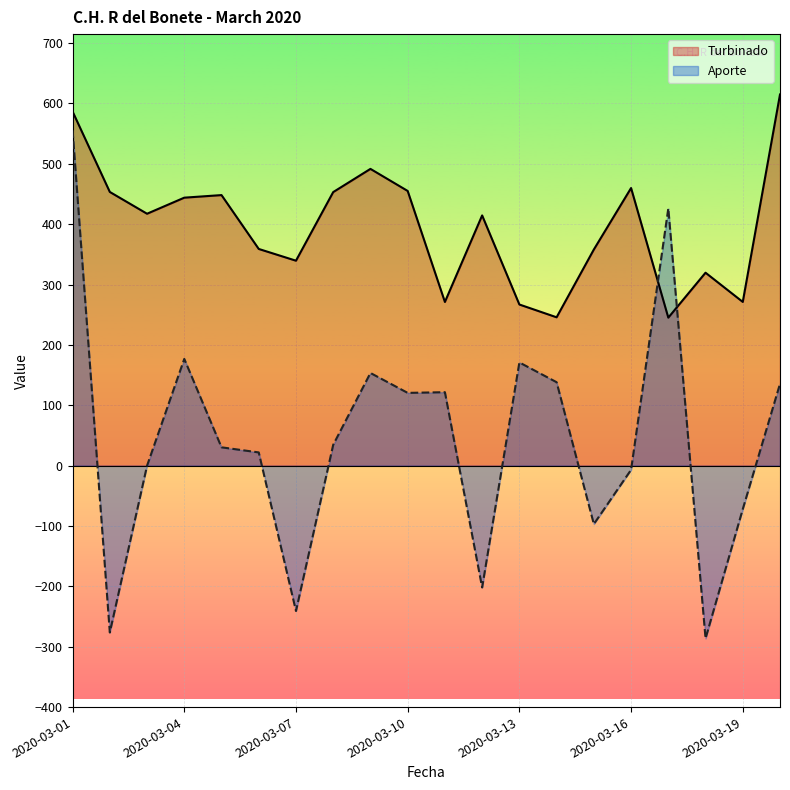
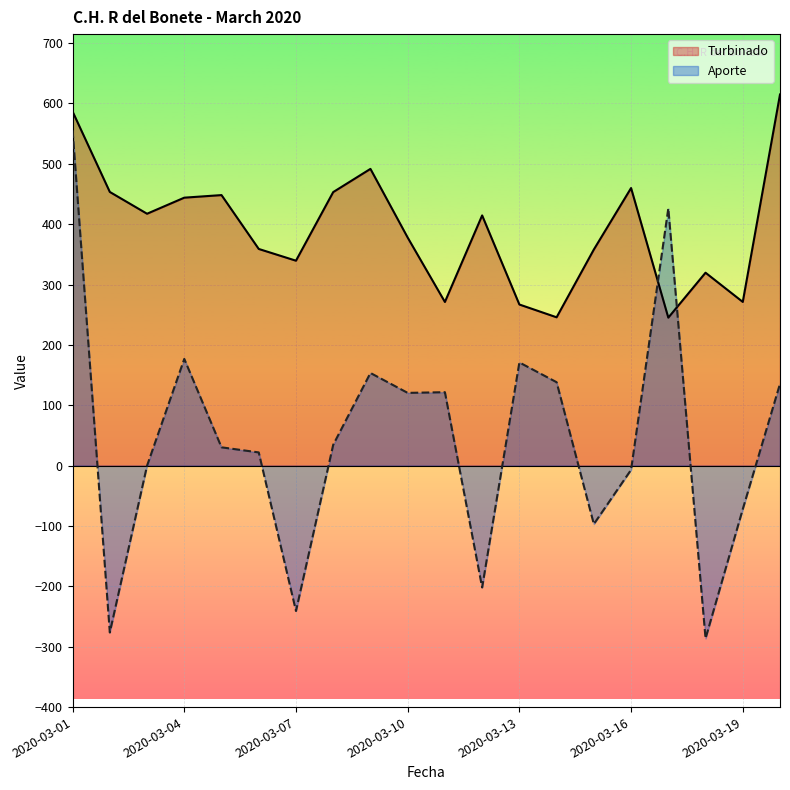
  {
    "Turbinado": {
      "2020-03-01": 590,
      "2020-03-04": 440,
      "2020-03-07": 340,
-     "2020-03-10": 460,
+     "2020-03-10": 380,
      "2020-03-13": 270,
      "2020-03-16": 460,
      "2020-03-19": 270
    }
  }
